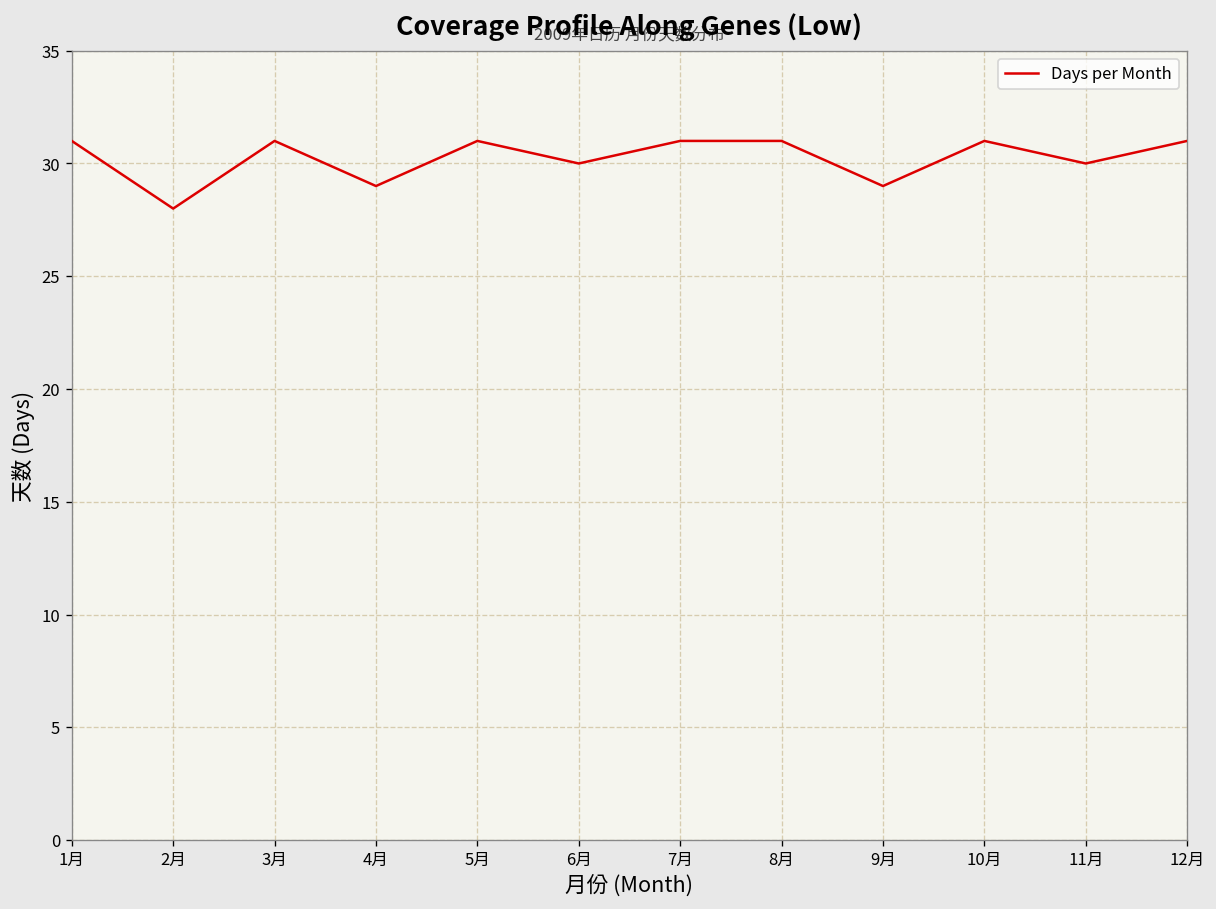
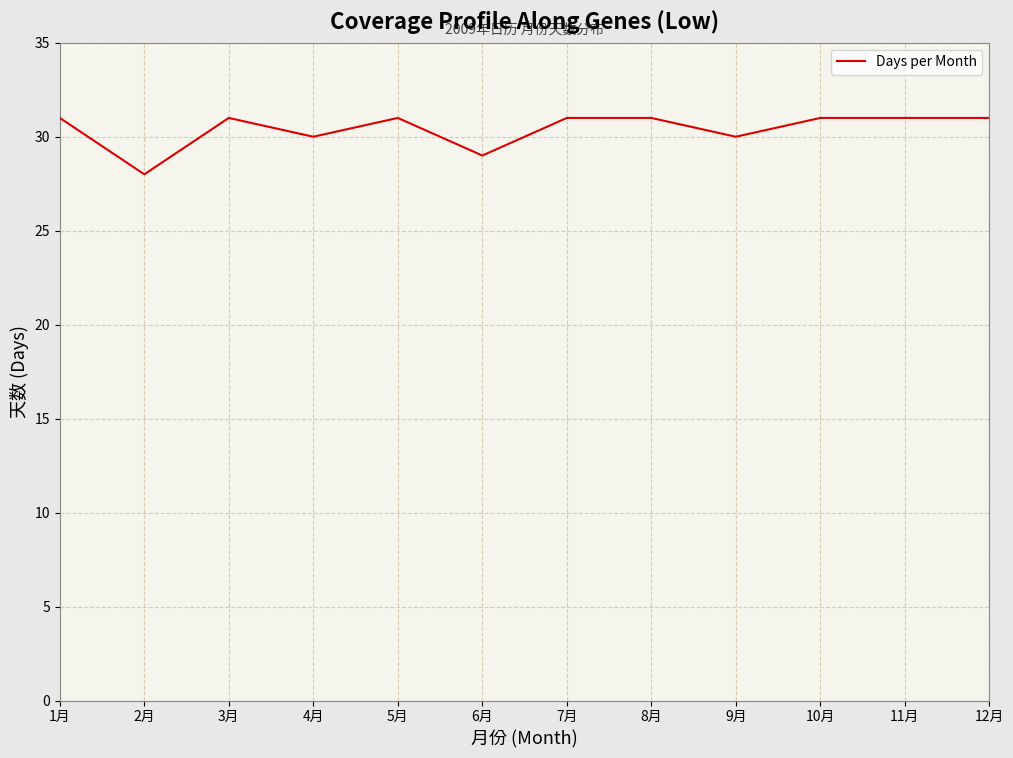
  {
    "1月": 31,
    "2月": 28,
    "3月": 31,
-   "4月": 29,
+   "4月": 30,
    "5月": 31,
-   "6月": 30,
+   "6月": 29,
    "7月": 31,
    "8月": 31,
-   "9月": 29,
+   "9月": 30,
    "10月": 31,
-   "11月": 30,
+   "11月": 31,
    "12月": 31
  }
